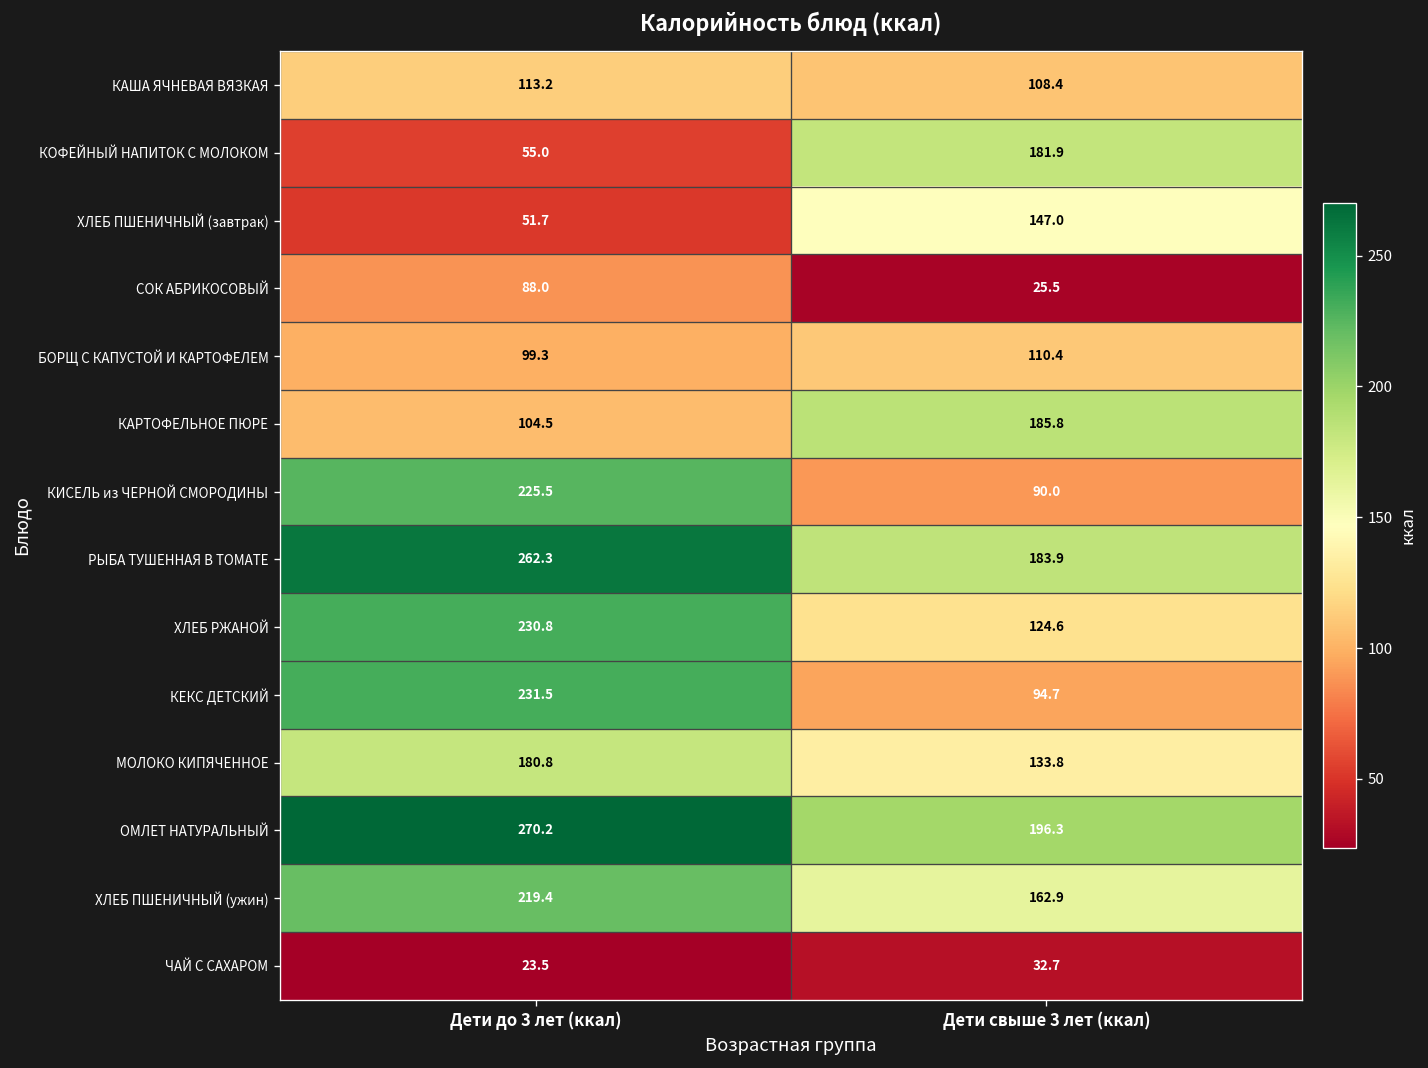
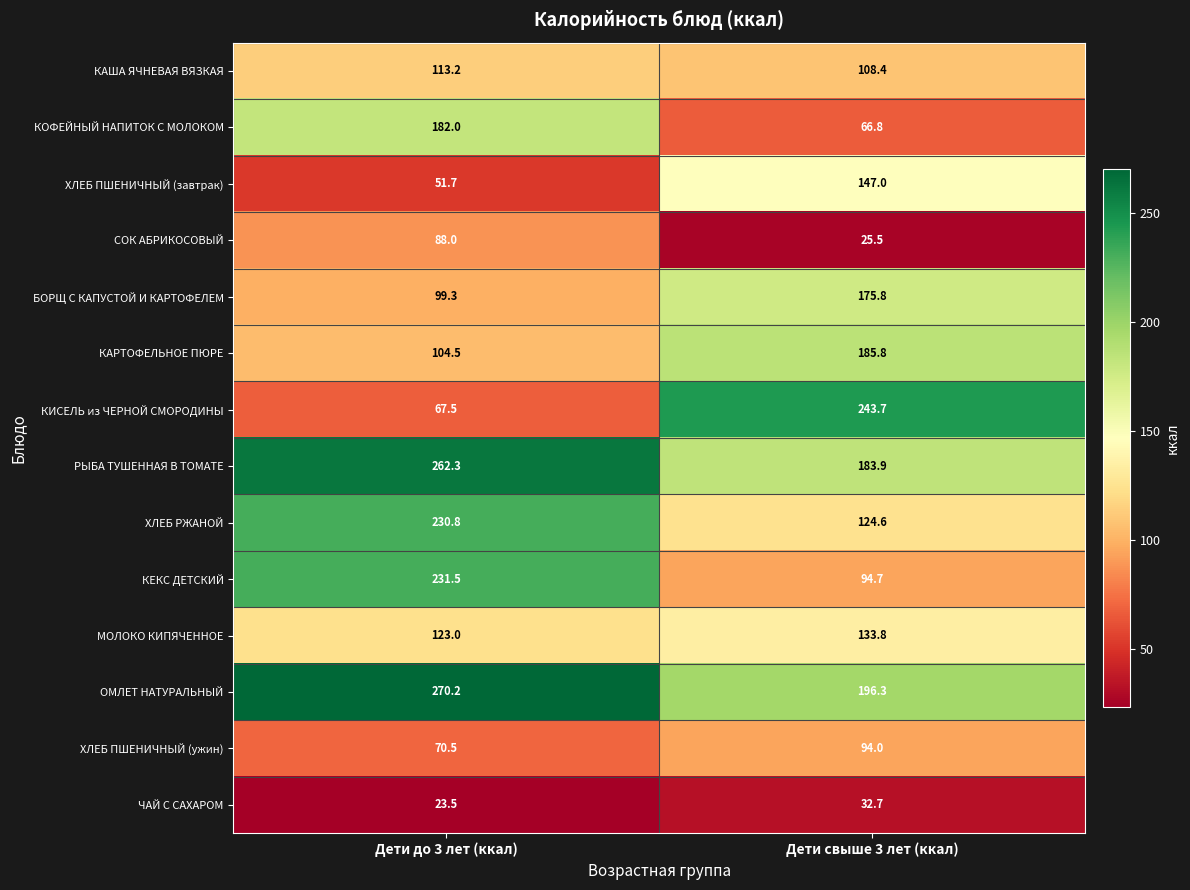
  {
    "КАША ЯЧНЕВАЯ ВЯЗКАЯ": {
      "Дети до 3 лет (ккал)": 113.2,
      "Дети свыше 3 лет (ккал)": 108.4
    },
    "КОФЕЙНЫЙ НАПИТОК С МОЛОКОМ": {
-     "Дети до 3 лет (ккал)": 55.0,
-     "Дети свыше 3 лет (ккал)": 181.9
+     "Дети до 3 лет (ккал)": 182.0,
+     "Дети свыше 3 лет (ккал)": 66.8
    },
    "ХЛЕБ ПШЕНИЧНЫЙ (завтрак)": {
      "Дети до 3 лет (ккал)": 51.7,
      "Дети свыше 3 лет (ккал)": 147.0
    },
    "СОК АБРИКОСОВЫЙ": {
      "Дети до 3 лет (ккал)": 88.0,
      "Дети свыше 3 лет (ккал)": 25.5
    },
    "БОРЩ С КАПУСТОЙ И КАРТОФЕЛЕМ": {
      "Дети до 3 лет (ккал)": 99.3,
-     "Дети свыше 3 лет (ккал)": 110.4
+     "Дети свыше 3 лет (ккал)": 175.8
    },
    "КАРТОФЕЛЬНОЕ ПЮРЕ": {
      "Дети до 3 лет (ккал)": 104.5,
      "Дети свыше 3 лет (ккал)": 185.8
    },
    "КИСЕЛЬ из ЧЕРНОЙ СМОРОДИНЫ": {
-     "Дети до 3 лет (ккал)": 225.5,
-     "Дети свыше 3 лет (ккал)": 90.0
+     "Дети до 3 лет (ккал)": 67.5,
+     "Дети свыше 3 лет (ккал)": 243.7
    },
    "РЫБА ТУШЕННАЯ В ТОМАТЕ": {
      "Дети до 3 лет (ккал)": 262.3,
      "Дети свыше 3 лет (ккал)": 183.9
    },
    "ХЛЕБ РЖАНОЙ": {
      "Дети до 3 лет (ккал)": 230.8,
      "Дети свыше 3 лет (ккал)": 124.6
    },
    "КЕКС ДЕТСКИЙ": {
      "Дети до 3 лет (ккал)": 231.5,
      "Дети свыше 3 лет (ккал)": 94.7
    },
    "МОЛОКО КИПЯЧЕННОЕ": {
-     "Дети до 3 лет (ккал)": 180.8,
+     "Дети до 3 лет (ккал)": 123.0,
      "Дети свыше 3 лет (ккал)": 133.8
    },
    "ОМЛЕТ НАТУРАЛЬНЫЙ": {
      "Дети до 3 лет (ккал)": 270.2,
      "Дети свыше 3 лет (ккал)": 196.3
    },
    "ХЛЕБ ПШЕНИЧНЫЙ (ужин)": {
-     "Дети до 3 лет (ккал)": 219.4,
-     "Дети свыше 3 лет (ккал)": 162.9
+     "Дети до 3 лет (ккал)": 70.5,
+     "Дети свыше 3 лет (ккал)": 94.0
    },
    "ЧАЙ С САХАРОМ": {
      "Дети до 3 лет (ккал)": 23.5,
      "Дети свыше 3 лет (ккал)": 32.7
    }
  }
